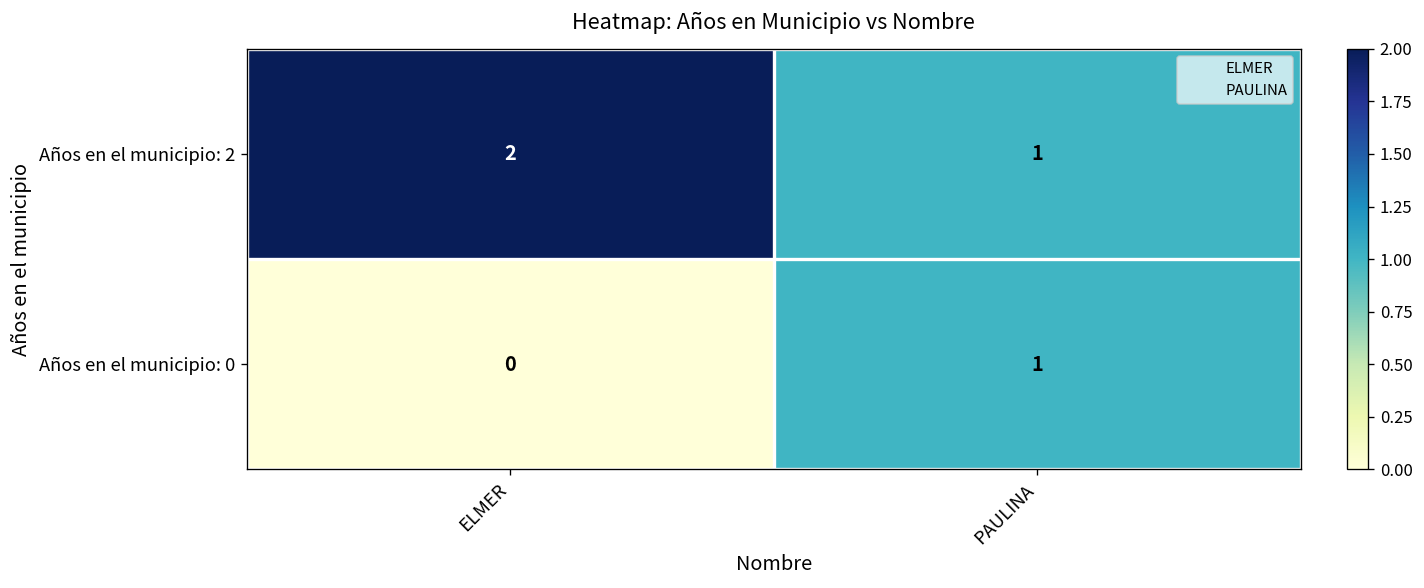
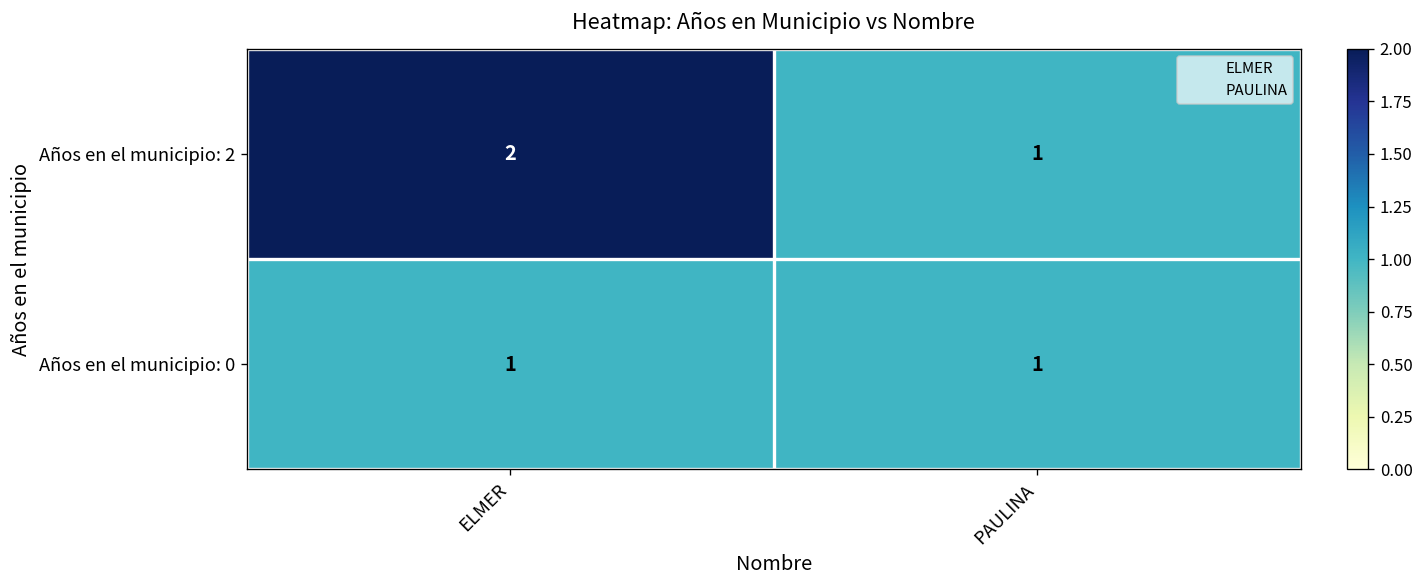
  {
    "Años en el municipio: 2": {
      "ELMER": 2,
      "PAULINA": 1
    },
    "Años en el municipio: 0": {
-     "ELMER": 0,
+     "ELMER": 1,
      "PAULINA": 1
    }
  }
